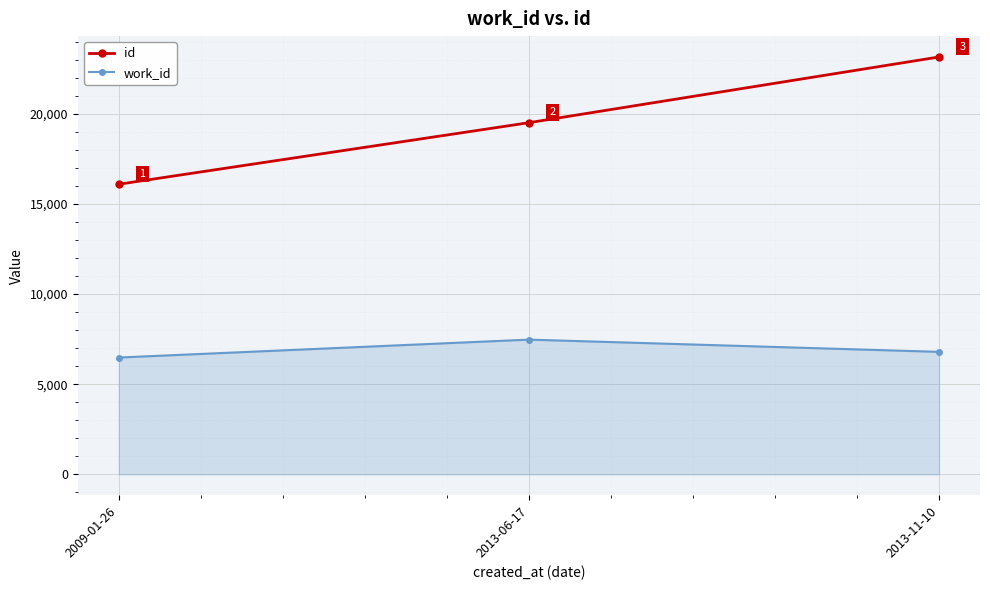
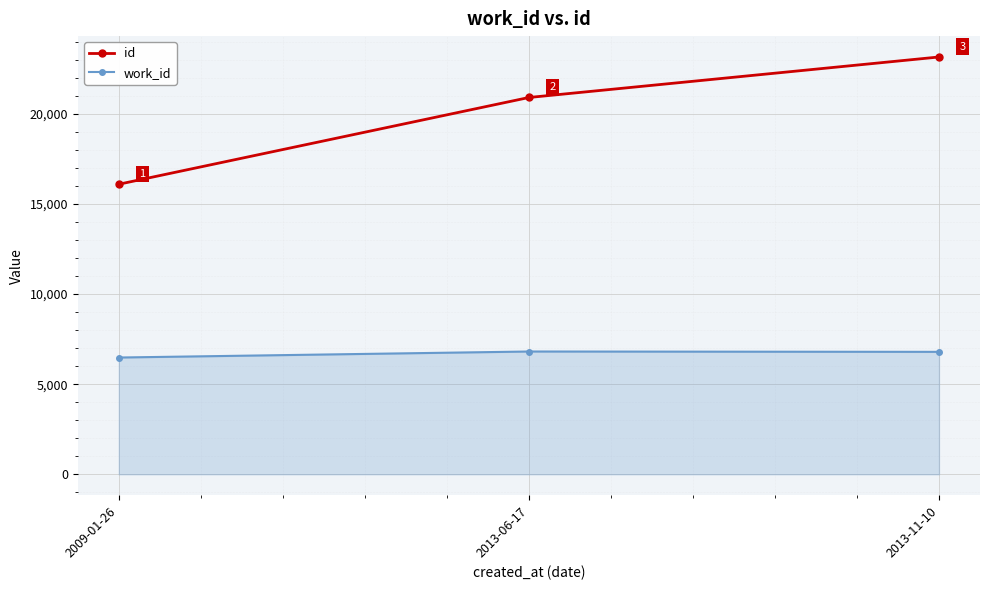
  {
    "id": {
-     "2013-06-17": "19,500"
+     "2013-06-17": "20,900"
    },
    "work_id": {
      "2009-01-26": "6,500",
-     "2013-06-17": "7,500",
+     "2013-06-17": "6,800",
      "2013-11-10": "6,800"
    }
  }
